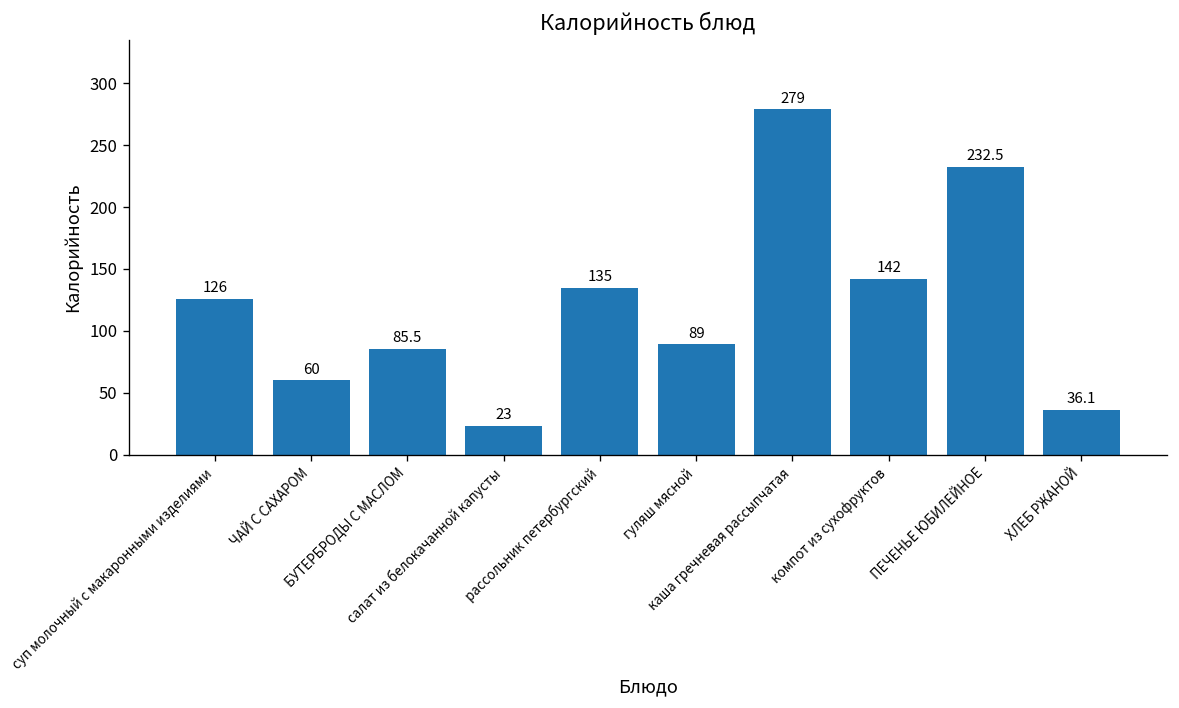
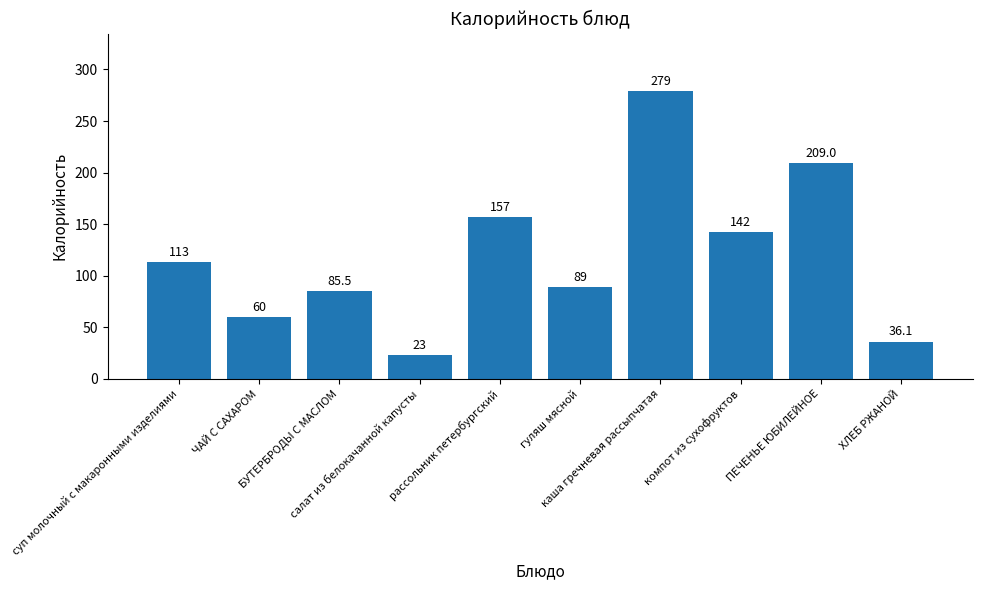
  {
-   "суп молочный с макаронными изделиями": 126,
+   "суп молочный с макаронными изделиями": 113,
    "ЧАЙ С САХАРОМ": 60,
    "БУТЕРБРОДЫ С МАСЛОМ": 85.5,
    "салат из белокачанной капусты": 23,
-   "рассольник петербургский": 135,
+   "рассольник петербургский": 157,
    "гуляш мясной": 89,
    "каша гречневая рассыпчатая": 279,
    "компот из сухофруктов": 142,
-   "ПЕЧЕНЬЕ ЮБИЛЕЙНОЕ": 232.5,
+   "ПЕЧЕНЬЕ ЮБИЛЕЙНОЕ": 209.0,
    "ХЛЕБ РЖАНОЙ": 36.1
  }
